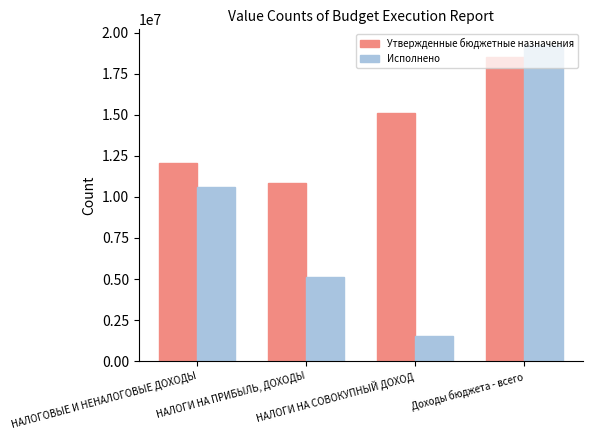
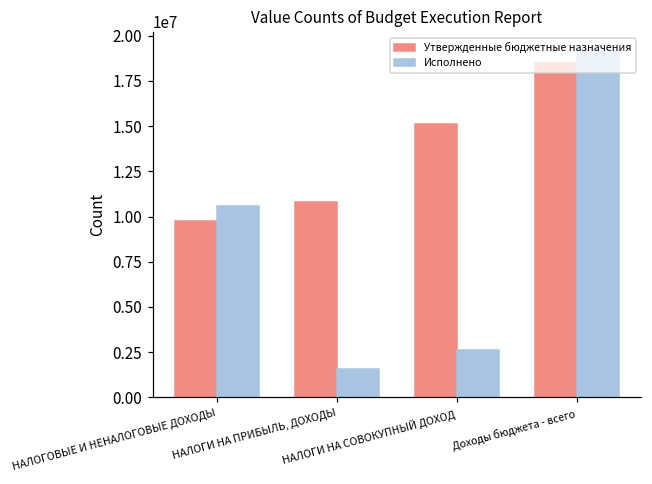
  {
    "Утвержденные бюджетные назначения": {
-     "НАЛОГОВЫЕ И НЕНАЛОГОВЫЕ ДОХОДЫ": 12100000,
+     "НАЛОГОВЫЕ И НЕНАЛОГОВЫЕ ДОХОДЫ": 9700000,
      "НАЛОГИ НА ПРИБЫЛЬ, ДОХОДЫ": 10800000,
      "НАЛОГИ НА СОВОКУПНЫЙ ДОХОД": 15100000
    },
    "Исполнено": {
      "НАЛОГОВЫЕ И НЕНАЛОГОВЫЕ ДОХОДЫ": 10600000,
-     "НАЛОГИ НА ПРИБЫЛЬ, ДОХОДЫ": 5100000,
-     "НАЛОГИ НА СОВОКУПНЫЙ ДОХОД": 1500000
+     "НАЛОГИ НА ПРИБЫЛЬ, ДОХОДЫ": 1500000,
+     "НАЛОГИ НА СОВОКУПНЫЙ ДОХОД": 2600000
    }
  }
